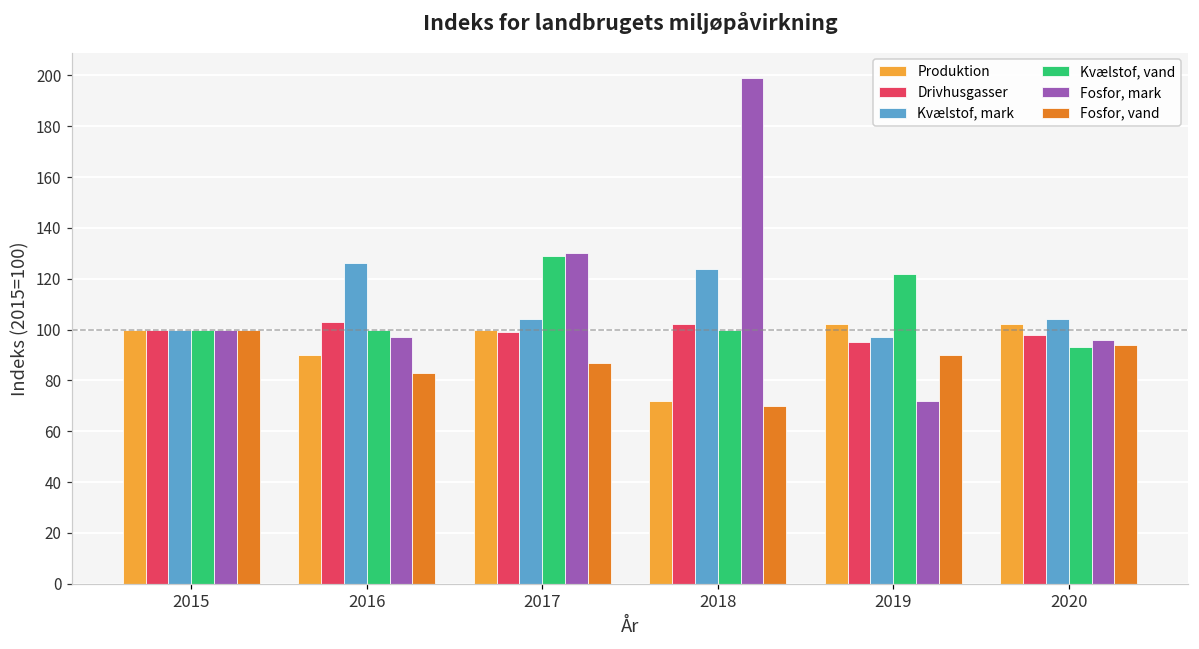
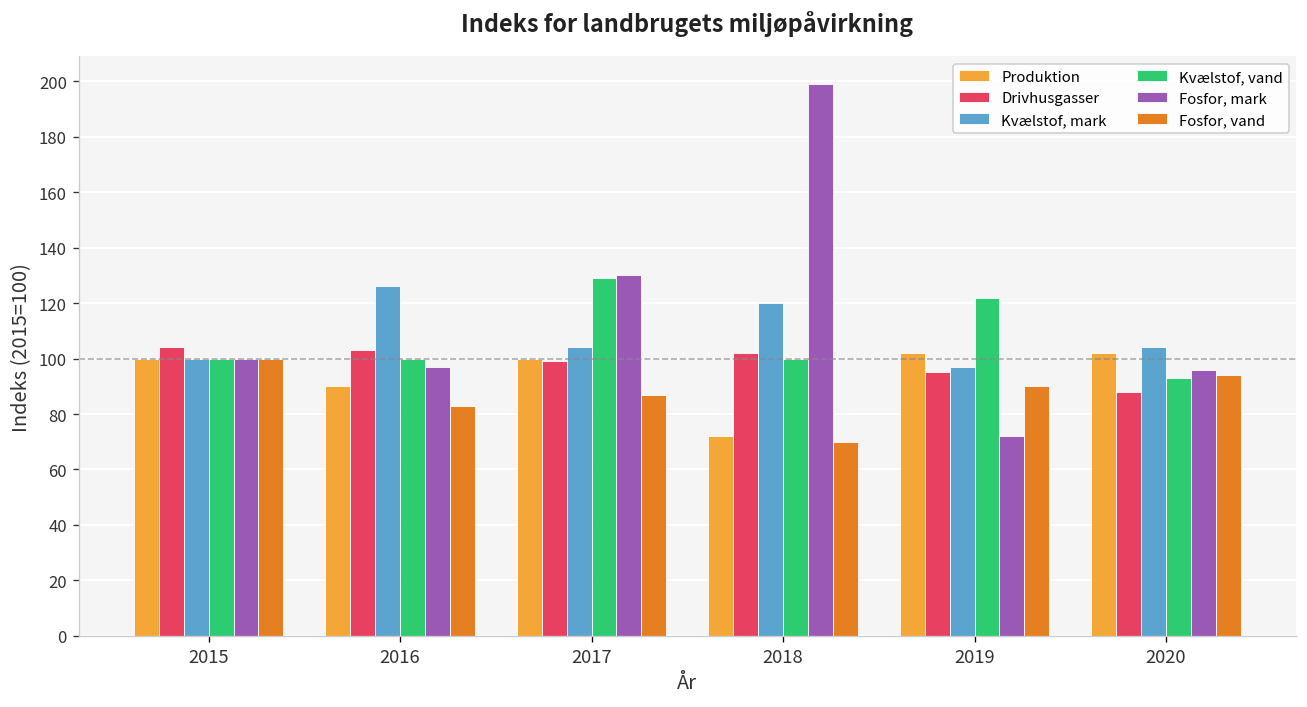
  {
    "Drivhusgasser": {
-     "2015": 100,
+     "2015": 104,
      "2016": 103,
      "2017": 99,
      "2018": 102,
      "2019": 95,
-     "2020": 98
+     "2020": 88
    },
    "Kvælstof, mark": {
      "2015": 100,
      "2016": 126,
      "2017": 104,
-     "2018": 124,
+     "2018": 120,
      "2019": 97,
      "2020": 104
    },
    "Kvælstof, vand": {
      "2015": 100,
      "2016": 100,
      "2017": 129,
      "2018": 100,
      "2019": 122,
      "2020": 93
    },
    "Fosfor, mark": {
      "2015": 100,
      "2016": 97,
      "2017": 130,
      "2018": 199,
      "2019": 72,
      "2020": 96
    }
  }
